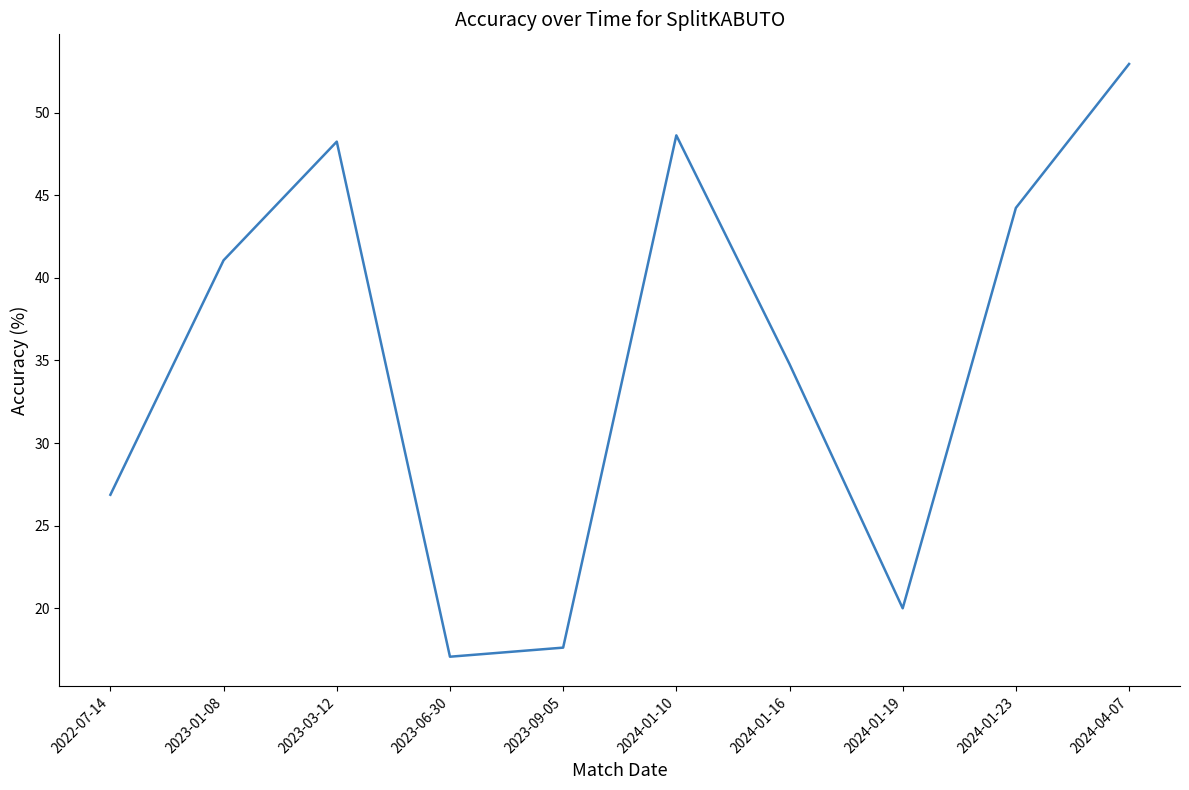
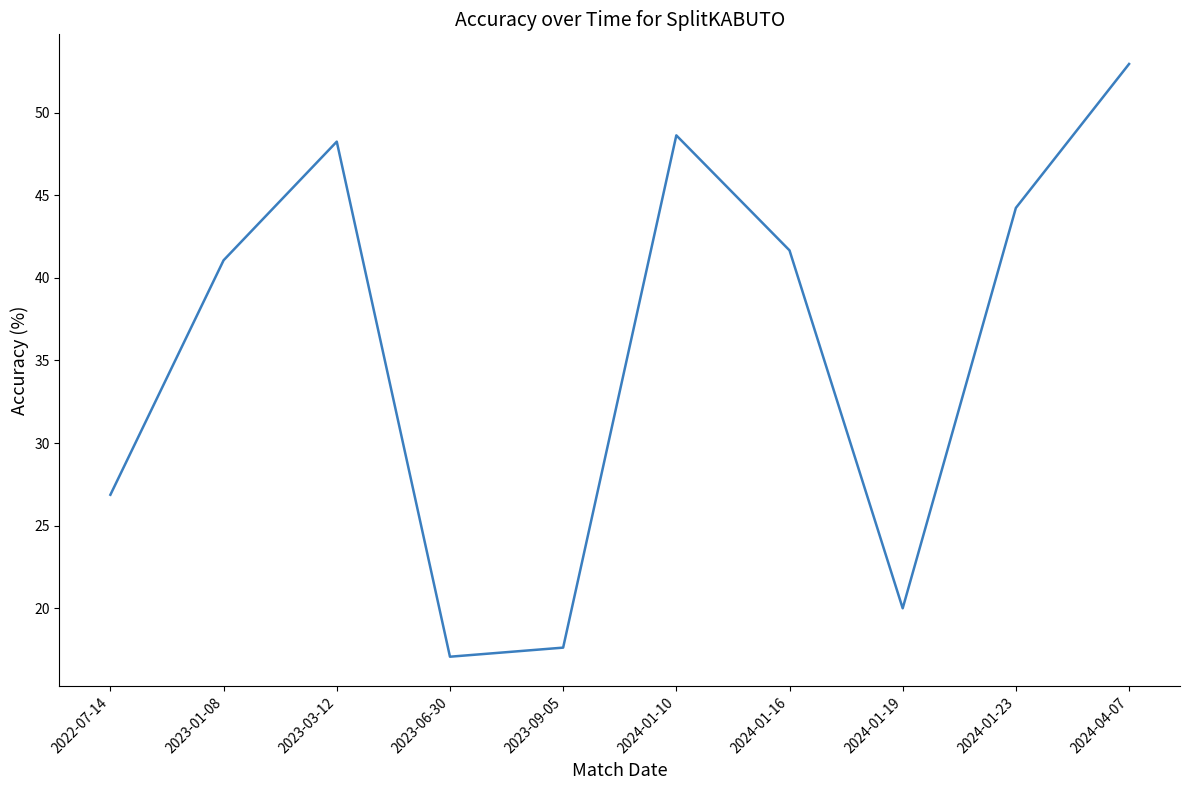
  {
    "2022-07-14": 26.9,
    "2023-01-08": 41.1,
    "2023-03-12": 48.2,
    "2023-06-30": 17.1,
    "2023-09-05": 17.6,
    "2024-01-10": 48.6,
-   "2024-01-16": 34.8,
+   "2024-01-16": 41.7,
    "2024-01-19": 20.0,
    "2024-01-23": 44.2,
    "2024-04-07": 52.9
  }
